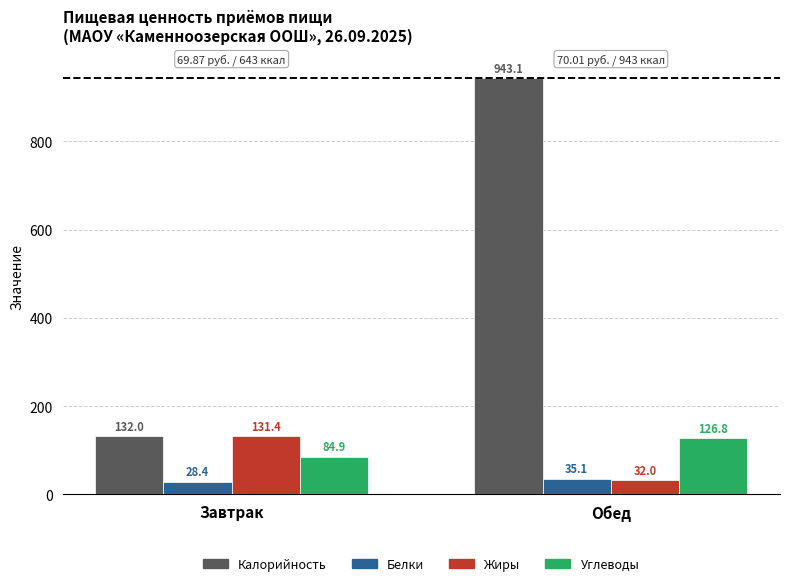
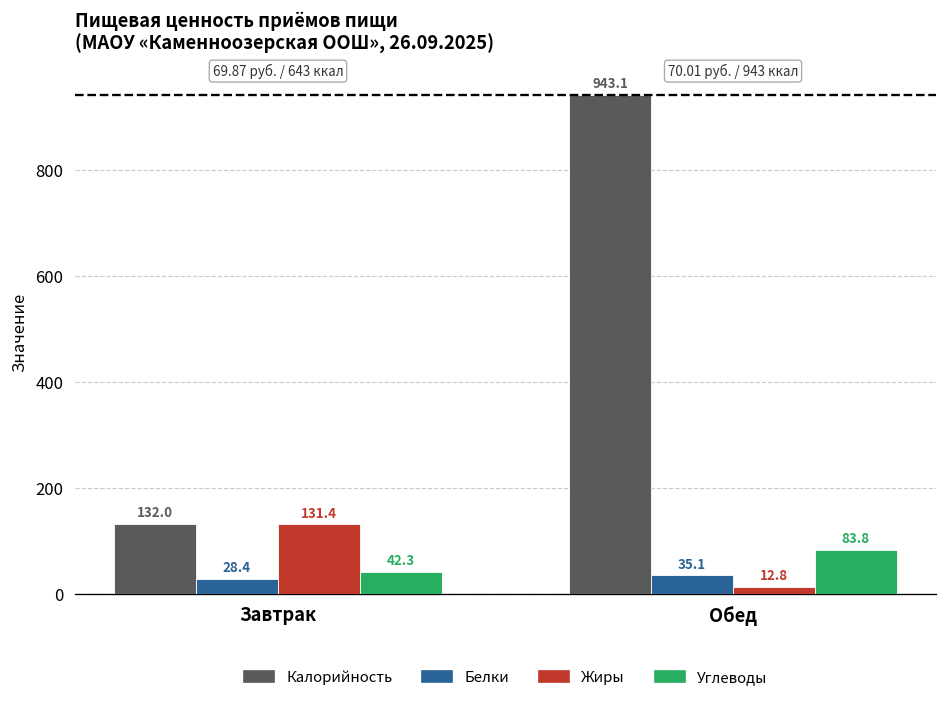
  {
    "Калорийность": {
      "Завтрак": 132.0,
      "Обед": 943.1
    },
    "Белки": {
      "Завтрак": 28.4,
      "Обед": 35.1
    },
    "Жиры": {
      "Завтрак": 131.4,
-     "Обед": 32.0
+     "Обед": 12.8
    },
    "Углеводы": {
-     "Завтрак": 84.9,
-     "Обед": 126.8
+     "Завтрак": 42.3,
+     "Обед": 83.8
    }
  }
